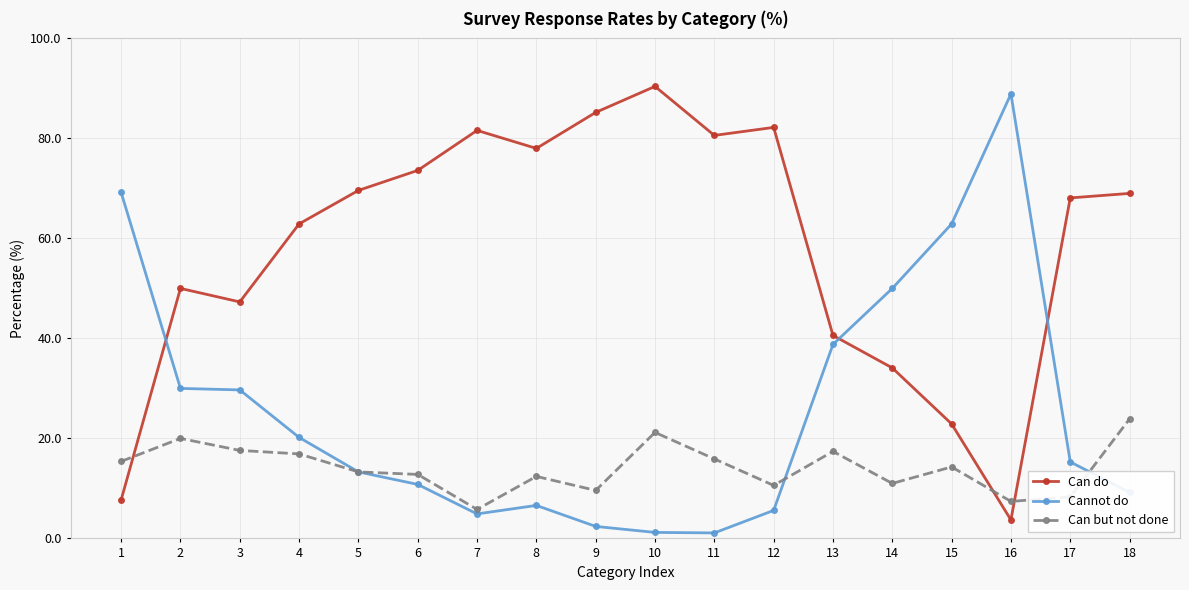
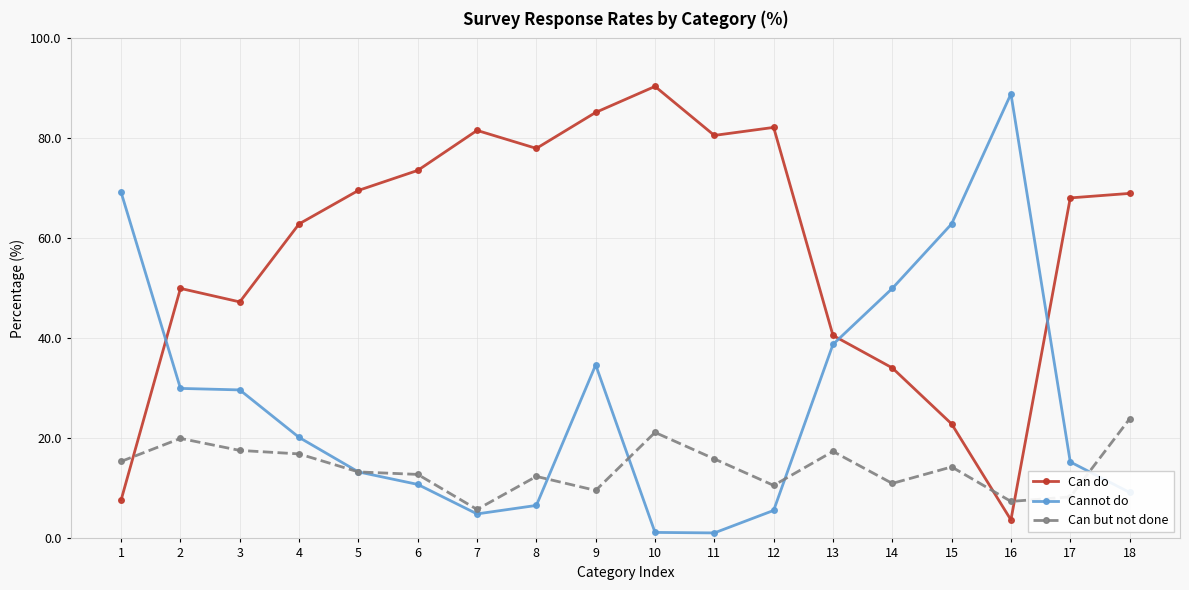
  {
    "Can do": {
      "1": 8,
      "2": 50,
      "3": 47,
      "4": 63,
      "5": 70,
      "6": 74,
      "7": 82,
      "8": 78,
      "9": 85,
      "10": 90,
      "11": 81,
      "12": 82,
      "13": 41,
      "14": 34,
      "15": 23,
      "16": 4,
      "17": 68,
      "18": 69
    },
    "Cannot do": {
      "1": 69,
      "2": 30,
      "3": 30,
      "4": 20,
      "6": 11,
      "7": 5,
      "8": 7,
-     "9": 2,
+     "9": 35,
      "10": 1,
      "11": 1,
      "12": 6,
      "13": 39,
      "14": 50,
      "15": 63,
      "16": 89,
      "17": 15
    },
    "Can but not done": {
      "1": 15,
      "2": 20,
      "3": 18,
      "4": 17,
      "6": 13,
      "7": 6,
      "8": 12,
      "9": 10,
      "10": 21,
      "11": 16,
      "12": 11,
      "13": 17,
      "14": 11,
      "15": 14,
      "16": 7,
      "18": 24
    }
  }
